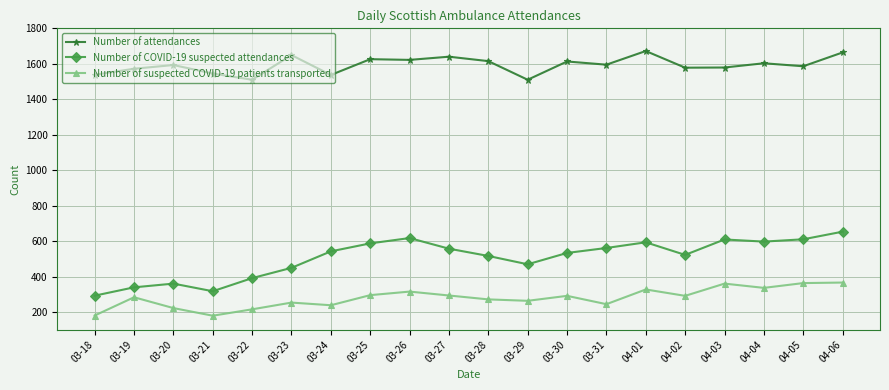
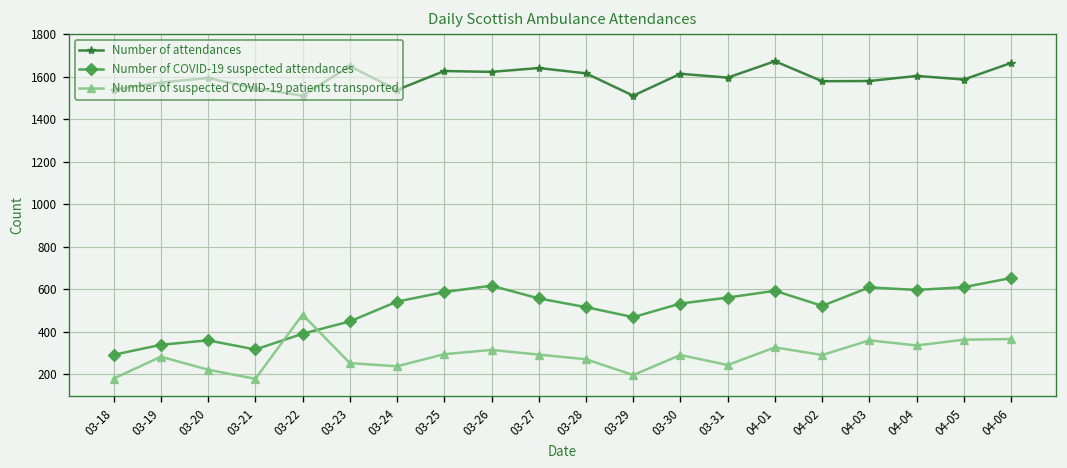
  {
    "Number of suspected COVID-19 patients transported": {
      "03-18": 180,
      "03-19": 280,
      "03-20": 220,
      "03-21": 180,
-     "03-22": 220,
+     "03-22": 480,
      "03-23": 250,
      "03-24": 240,
      "03-25": 300,
      "03-26": 320,
      "03-27": 290,
      "03-28": 270,
-     "03-29": 260,
+     "03-29": 200,
      "03-30": 290,
      "03-31": 240,
      "04-01": 330,
      "04-02": 290,
      "04-03": 360,
      "04-04": 340,
      "04-05": 360,
      "04-06": 370
    }
  }
